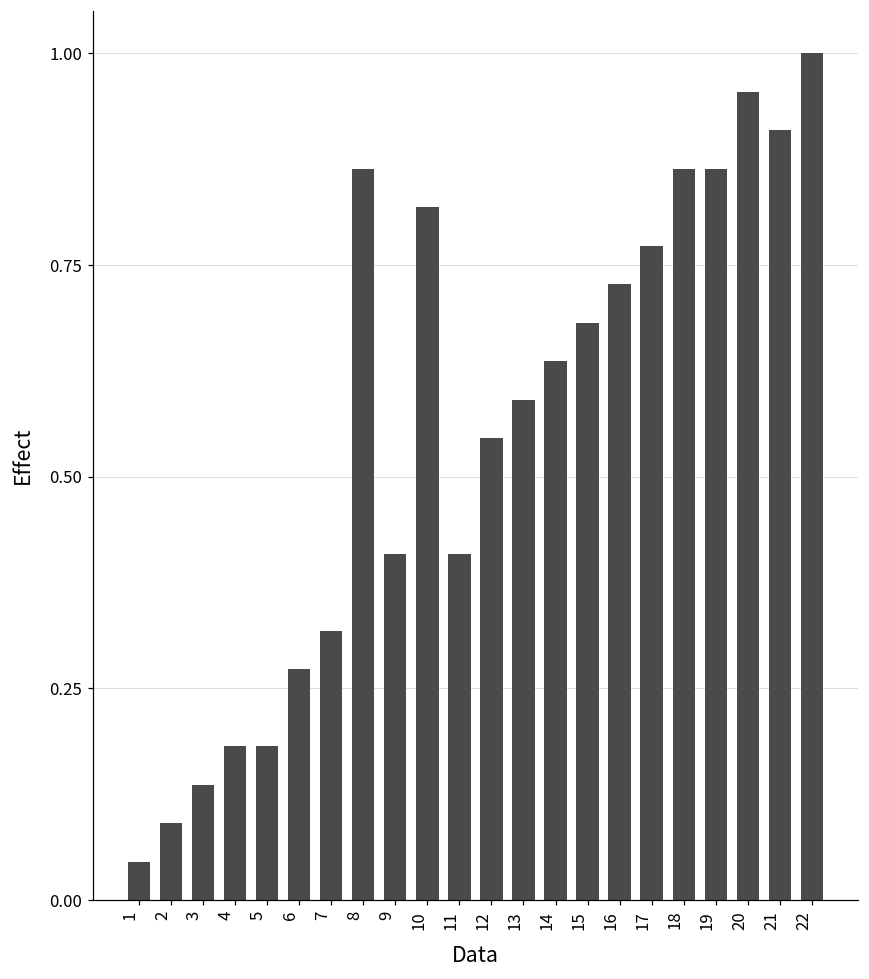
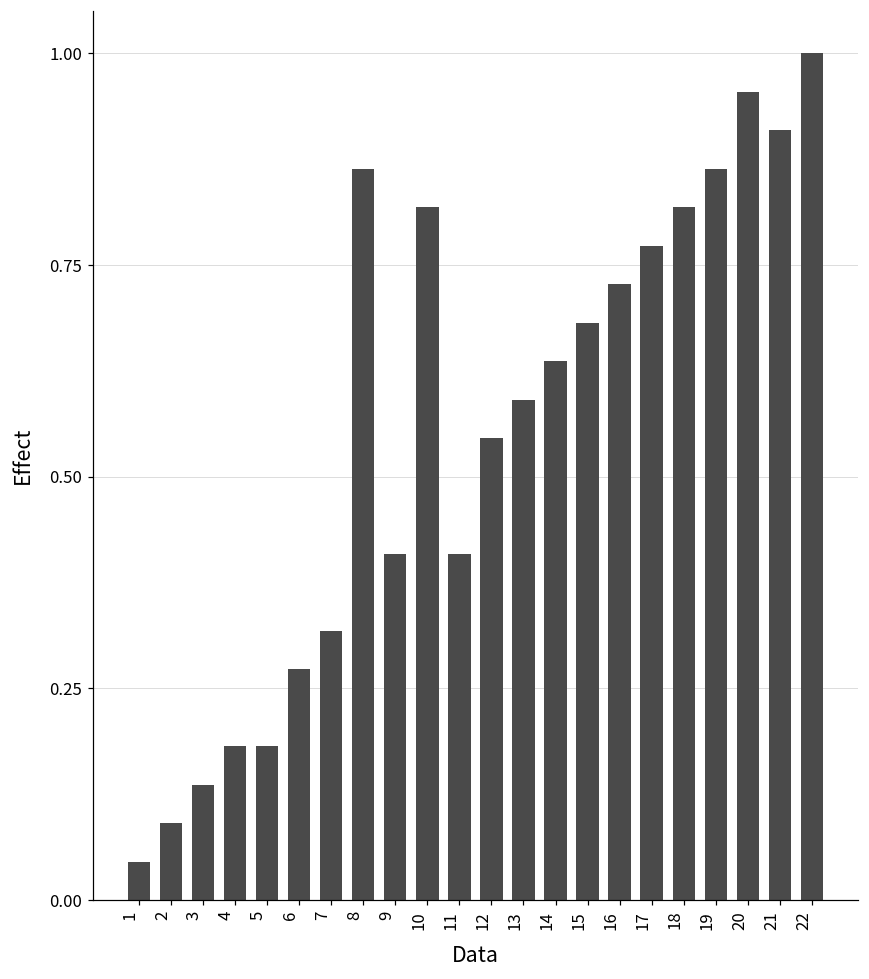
  {
    "1": 0.05,
    "2": 0.09,
    "3": 0.14,
    "4": 0.18,
    "5": 0.18,
    "6": 0.27,
    "7": 0.32,
    "8": 0.86,
    "9": 0.41,
    "10": 0.82,
    "11": 0.41,
    "12": 0.55,
    "13": 0.59,
    "14": 0.64,
    "15": 0.68,
    "16": 0.73,
    "17": 0.77,
-   "18": 0.86,
+   "18": 0.82,
    "19": 0.86,
    "20": 0.95,
    "21": 0.91,
    "22": 1.00
  }
